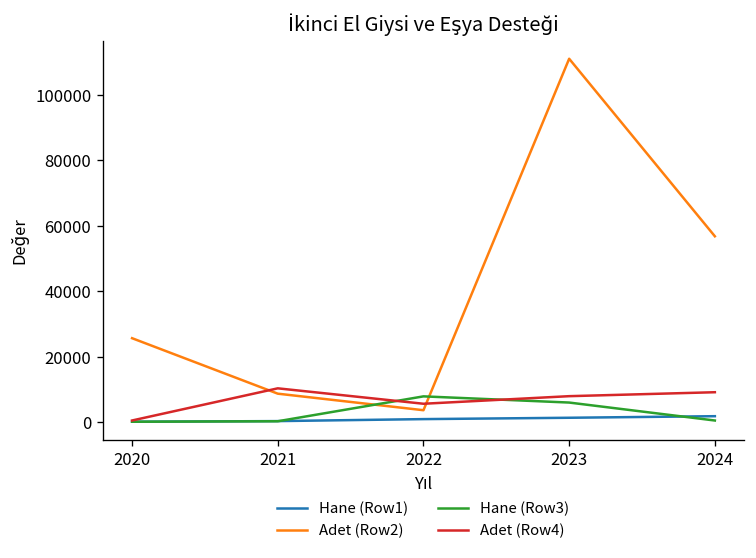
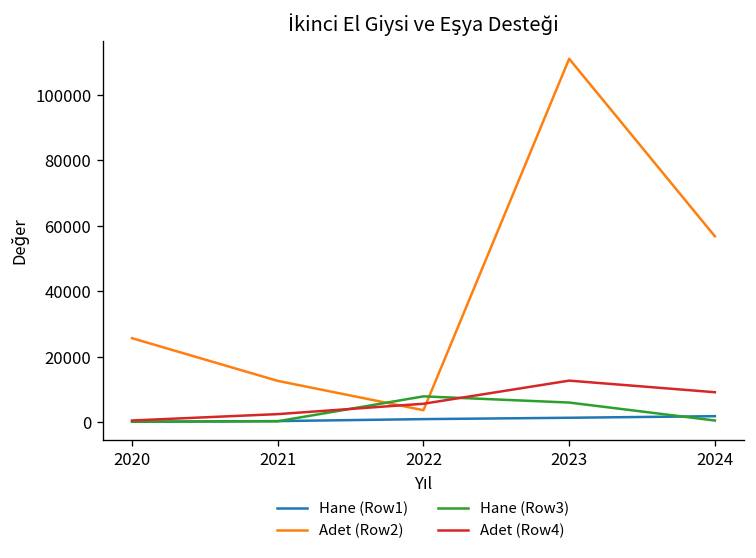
  {
    "Hane (Row1)": {
      "2022": 1000,
      "2023": 1000,
      "2024": 2000
    },
    "Adet (Row2)": {
      "2020": 26000,
-     "2021": 9000,
+     "2021": 13000,
      "2022": 4000,
      "2023": 111000,
      "2024": 57000
    },
    "Hane (Row3)": {
      "2022": 8000,
      "2023": 6000,
      "2024": 0
    },
    "Adet (Row4)": {
-     "2021": 10000,
+     "2021": 2000,
      "2022": 6000,
-     "2023": 8000,
+     "2023": 13000,
      "2024": 9000
    }
  }
